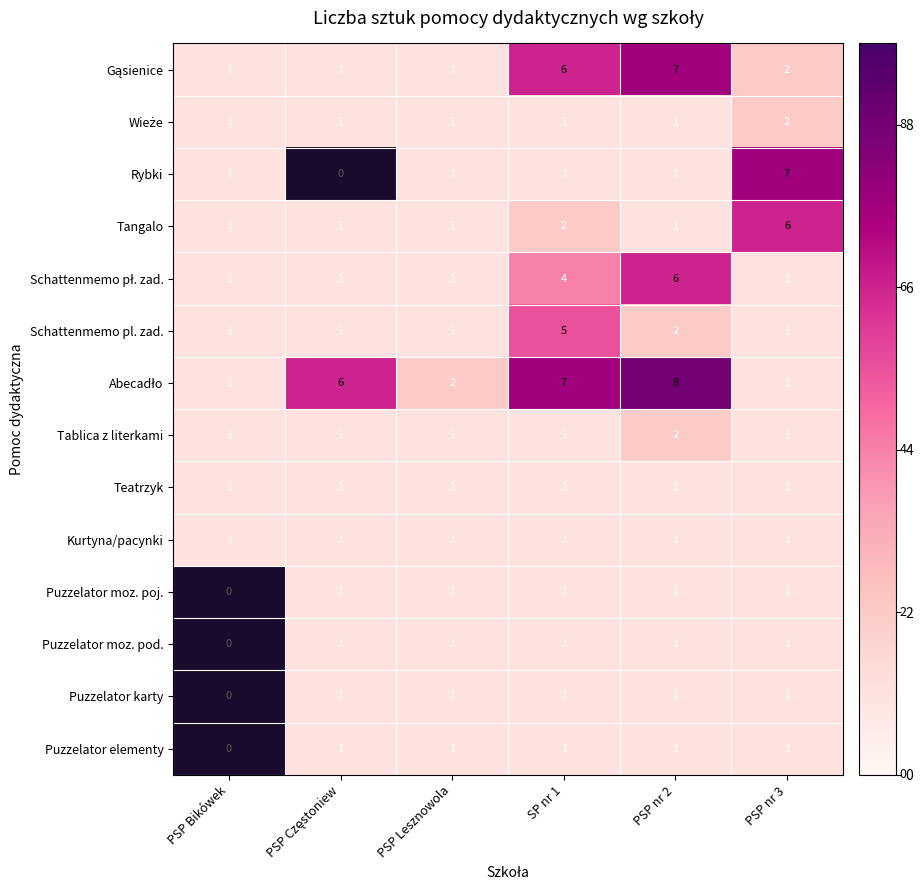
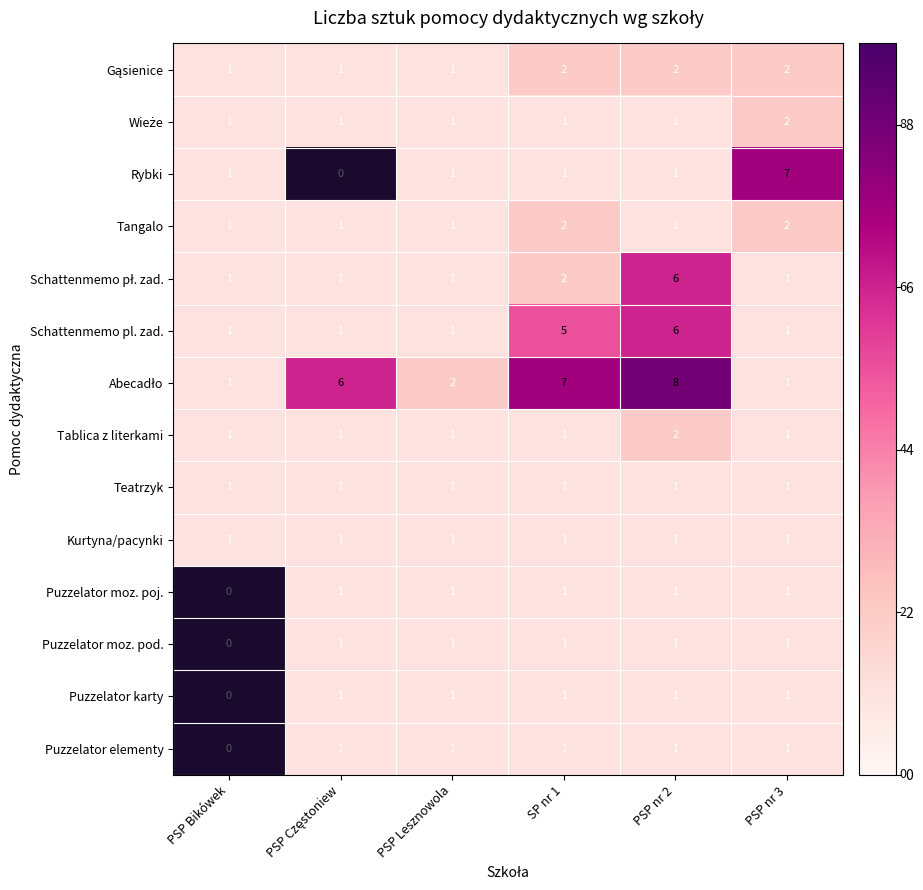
  {
    "Gąsienice": {
-     "SP nr 1": 6,
-     "PSP nr 2": 7,
+     "SP nr 1": 2,
+     "PSP nr 2": 2,
      "PSP nr 3": 2
    },
    "Wieże": {
      "PSP nr 3": 2
    },
    "Rybki": {
      "PSP nr 3": 7
    },
    "Tangalo": {
      "SP nr 1": 2,
-     "PSP nr 3": 6
+     "PSP nr 3": 2
    },
    "Schattenmemo pł. zad.": {
-     "SP nr 1": 4,
+     "SP nr 1": 2,
      "PSP nr 2": 6
    },
    "Schattenmemo pl. zad.": {
      "SP nr 1": 5,
-     "PSP nr 2": 2
+     "PSP nr 2": 6
    },
    "Abecadło": {
      "PSP Częstoniew": 6,
      "PSP Lesznowola": 2,
      "SP nr 1": 7,
      "PSP nr 2": 8
    },
    "Tablica z literkami": {
      "PSP nr 2": 2
    }
  }
